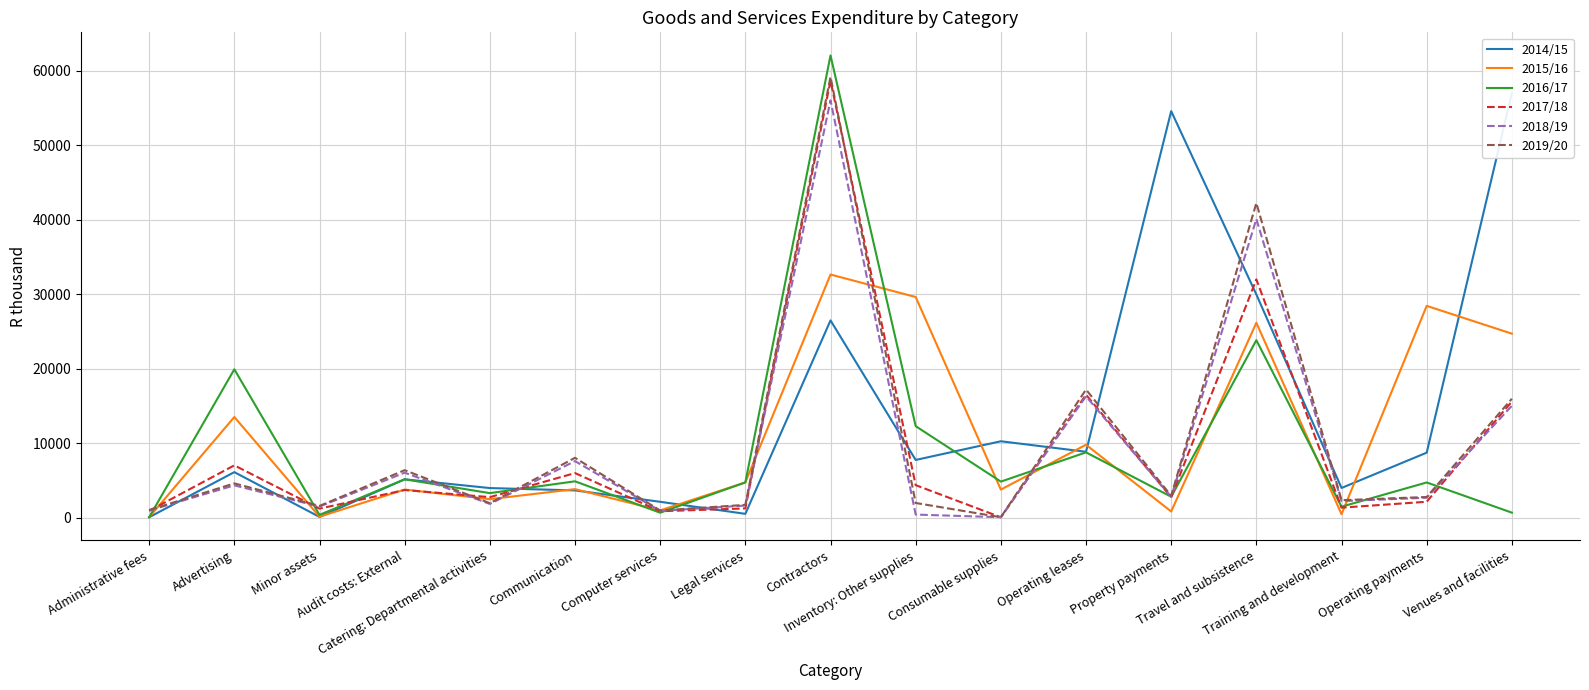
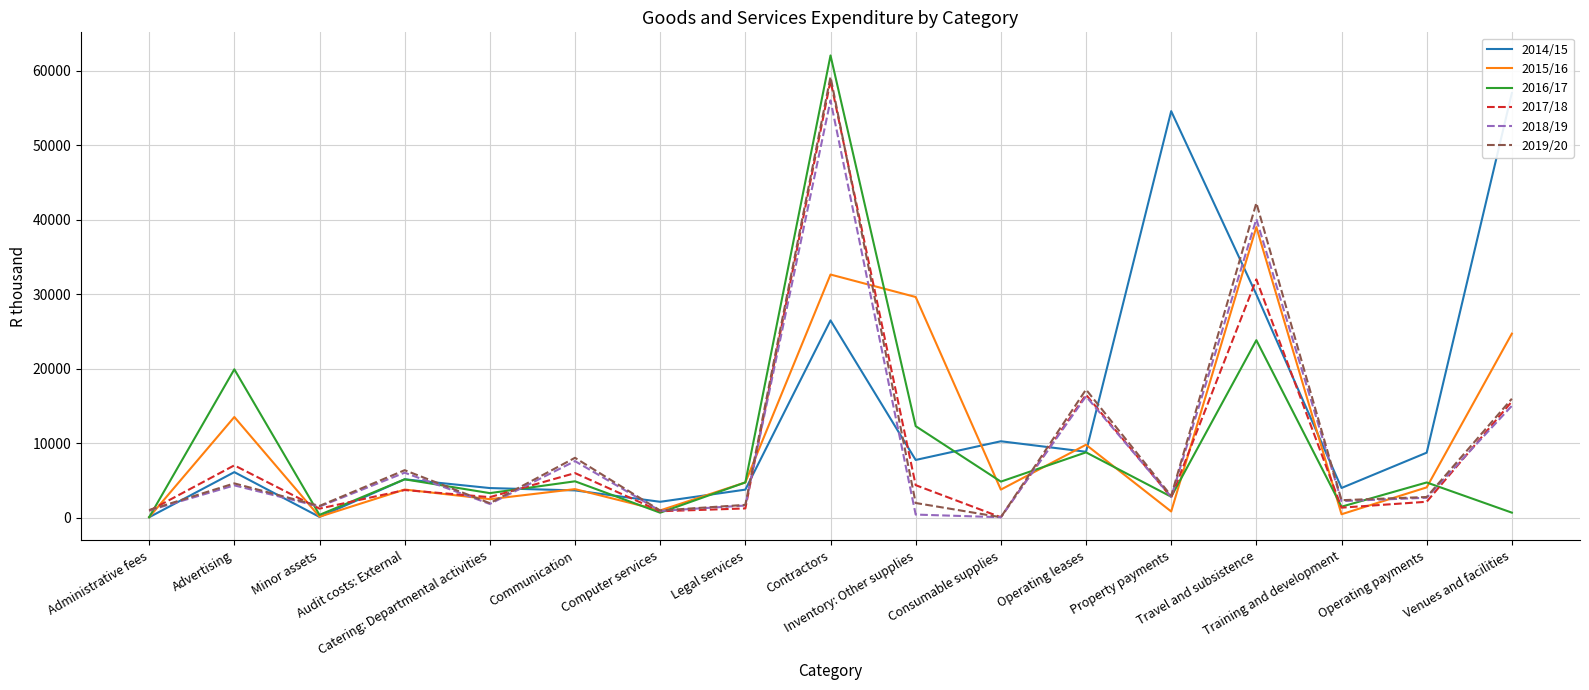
  {
    "2014/15": {
      "Advertising": 6000,
      "Catering: Departmental activities": 4000,
      "Computer services": 2000,
-     "Legal services": 0,
+     "Legal services": 4000,
      "Contractors": 26000,
      "Inventory: Other supplies": 8000,
      "Consumable supplies": 10000,
      "Property payments": 55000,
      "Travel and subsistence": 30000,
      "Training and development": 4000,
      "Operating payments": 9000
    },
    "2015/16": {
      "Advertising": 13000,
      "Contractors": 33000,
      "Inventory: Other supplies": 30000,
      "Consumable supplies": 4000,
      "Operating leases": 10000,
      "Property payments": 1000,
-     "Travel and subsistence": 26000,
+     "Travel and subsistence": 39000,
      "Training and development": 0,
-     "Operating payments": 28000,
+     "Operating payments": 4000,
      "Venues and facilities": 25000
    },
    "2016/17": {
      "Advertising": 20000,
      "Catering: Departmental activities": 3000,
      "Communication": 5000,
      "Contractors": 62000,
      "Inventory: Other supplies": 12000,
      "Consumable supplies": 5000,
      "Travel and subsistence": 24000,
      "Operating payments": 5000,
      "Venues and facilities": 1000
    },
    "2017/18": {
      "Advertising": 7000,
      "Communication": 6000,
      "Legal services": 1000,
      "Contractors": 59000,
      "Inventory: Other supplies": 4000,
      "Travel and subsistence": 32000,
      "Operating payments": 2000,
      "Venues and facilities": 16000
    },
    "2018/19": {
      "Communication": 8000,
      "Contractors": 56000,
      "Inventory: Other supplies": 0,
      "Travel and subsistence": 40000,
      "Venues and facilities": 15000
    },
    "2019/20": {
      "Communication": 8000,
      "Contractors": 59000,
      "Inventory: Other supplies": 2000,
      "Operating leases": 17000,
      "Travel and subsistence": 42000,
      "Venues and facilities": 16000
    }
  }
